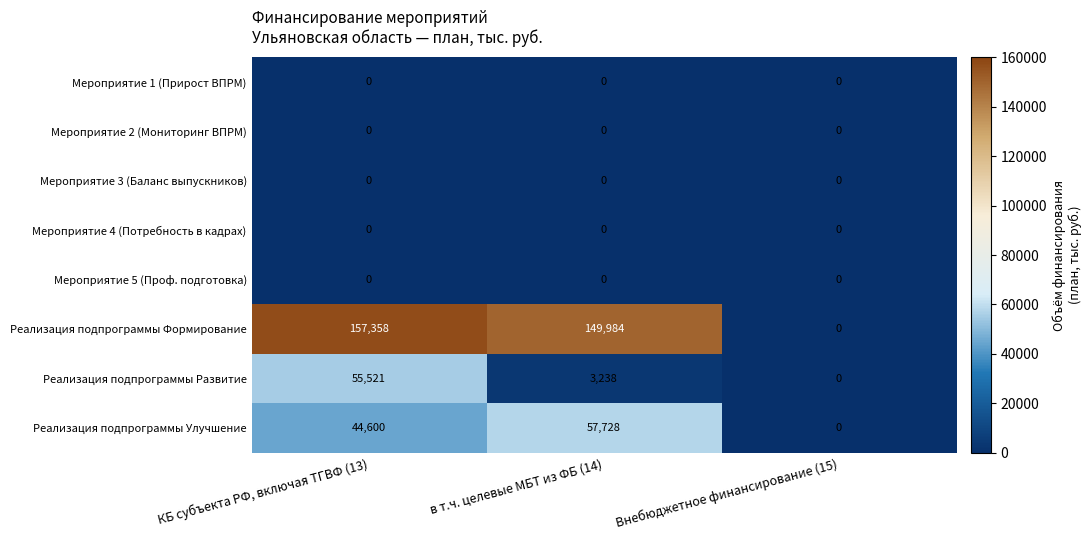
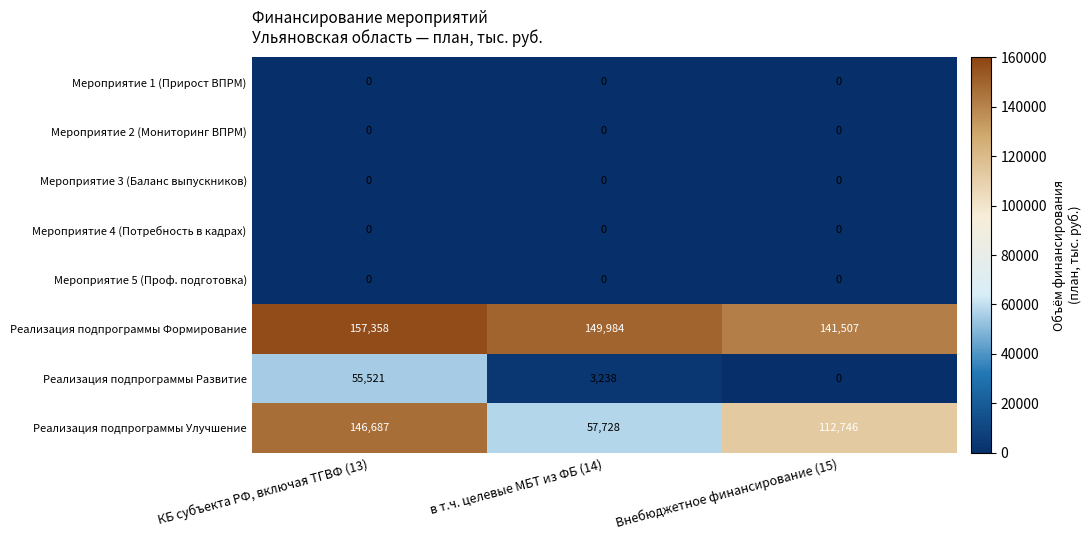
  {
    "Мероприятие 1 (Прирост ВПРМ)": {
      "КБ субъекта РФ, включая ТГВФ (13)": "0",
      "в т.ч. целевые МБТ из ФБ (14)": "0",
      "Внебюджетное финансирование (15)": "0"
    },
    "Мероприятие 2 (Мониторинг ВПРМ)": {
      "КБ субъекта РФ, включая ТГВФ (13)": "0",
      "в т.ч. целевые МБТ из ФБ (14)": "0",
      "Внебюджетное финансирование (15)": "0"
    },
    "Мероприятие 3 (Баланс выпускников)": {
      "КБ субъекта РФ, включая ТГВФ (13)": "0",
      "в т.ч. целевые МБТ из ФБ (14)": "0",
      "Внебюджетное финансирование (15)": "0"
    },
    "Мероприятие 4 (Потребность в кадрах)": {
      "КБ субъекта РФ, включая ТГВФ (13)": "0",
      "в т.ч. целевые МБТ из ФБ (14)": "0",
      "Внебюджетное финансирование (15)": "0"
    },
    "Мероприятие 5 (Проф. подготовка)": {
      "КБ субъекта РФ, включая ТГВФ (13)": "0",
      "в т.ч. целевые МБТ из ФБ (14)": "0",
      "Внебюджетное финансирование (15)": "0"
    },
    "Реализация подпрограммы Формирование": {
      "КБ субъекта РФ, включая ТГВФ (13)": "157,358",
      "в т.ч. целевые МБТ из ФБ (14)": "149,984",
-     "Внебюджетное финансирование (15)": "0"
+     "Внебюджетное финансирование (15)": "141,507"
    },
    "Реализация подпрограммы Развитие": {
      "КБ субъекта РФ, включая ТГВФ (13)": "55,521",
      "в т.ч. целевые МБТ из ФБ (14)": "3,238",
      "Внебюджетное финансирование (15)": "0"
    },
    "Реализация подпрограммы Улучшение": {
-     "КБ субъекта РФ, включая ТГВФ (13)": "44,600",
+     "КБ субъекта РФ, включая ТГВФ (13)": "146,687",
      "в т.ч. целевые МБТ из ФБ (14)": "57,728",
-     "Внебюджетное финансирование (15)": "0"
+     "Внебюджетное финансирование (15)": "112,746"
    }
  }
